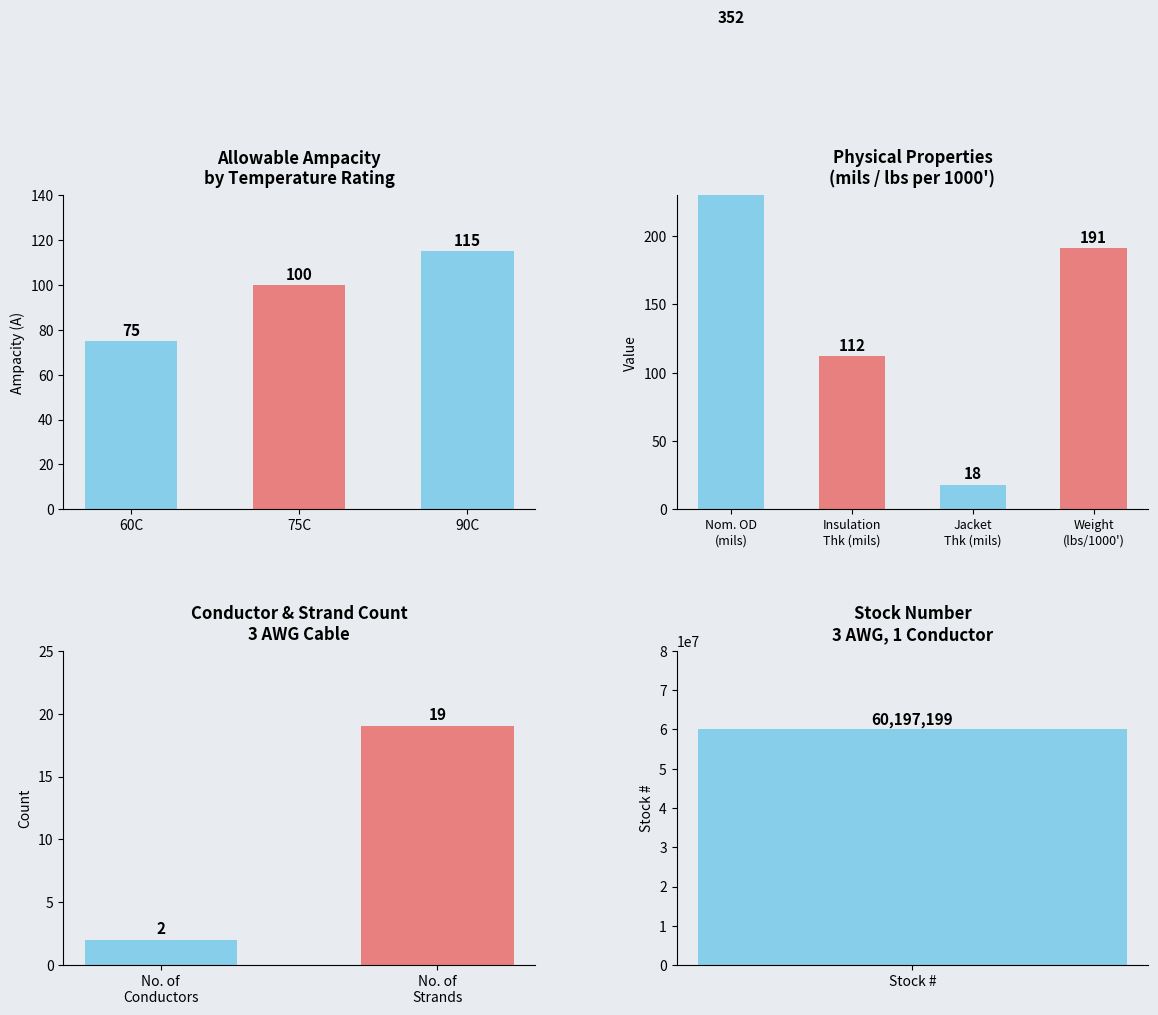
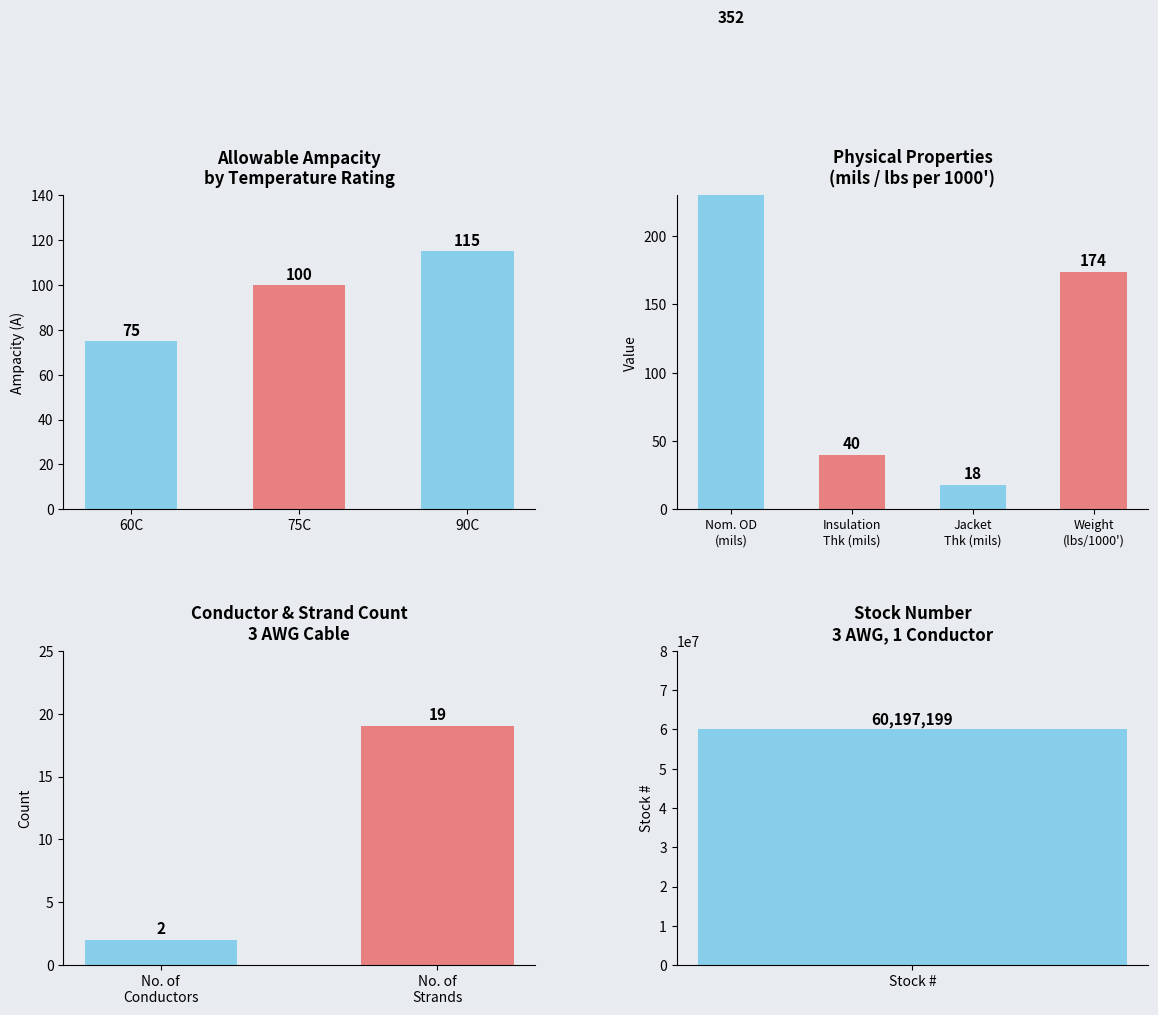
  {
    "Allowable Ampacity by Temperature Rating": {
      "60C": "75",
      "75C": "100",
      "90C": "115"
    },
    "Physical Properties (mils / lbs per 1000')": {
-     "Insulation Thk (mils)": "112",
+     "Insulation Thk (mils)": "40",
      "Jacket Thk (mils)": "18",
-     "Weight (lbs/1000')": "191"
+     "Weight (lbs/1000')": "174"
    },
    "Conductor & Strand Count 3 AWG Cable": {
      "No. of Conductors": "2",
      "No. of Strands": "19"
    },
    "Stock Number 3 AWG, 1 Conductor": {
      "Stock #": "60,197,199"
    }
  }
